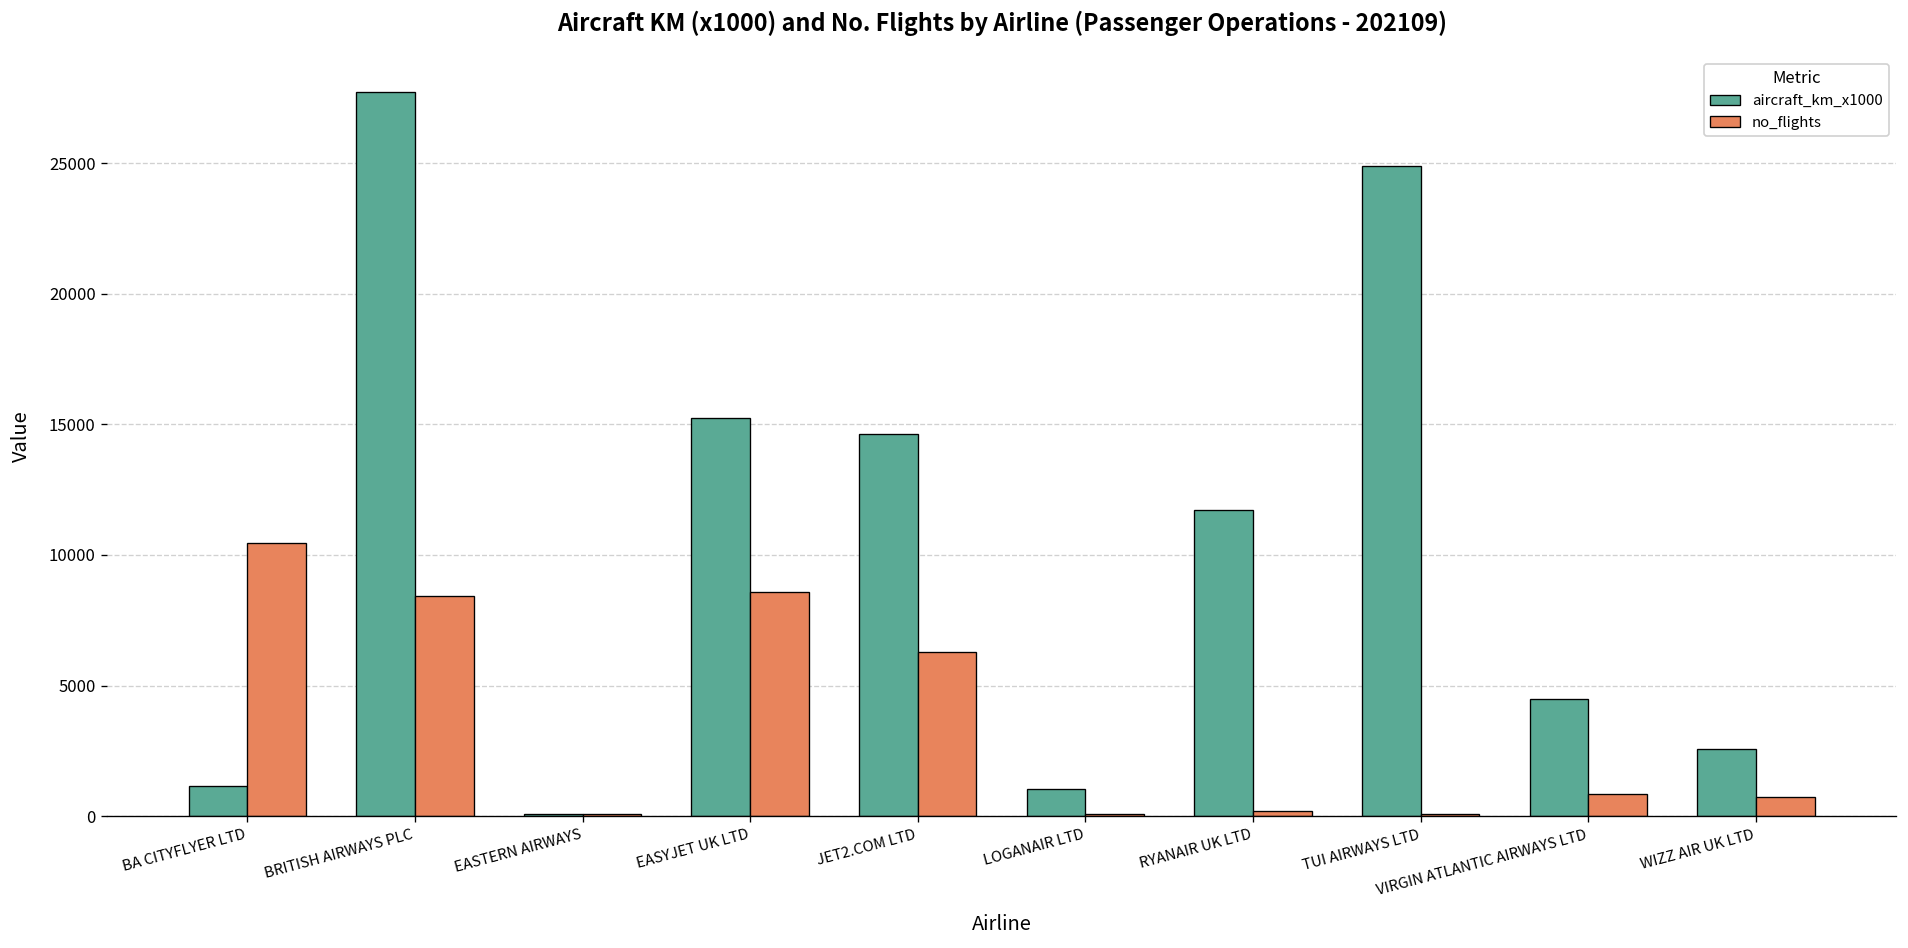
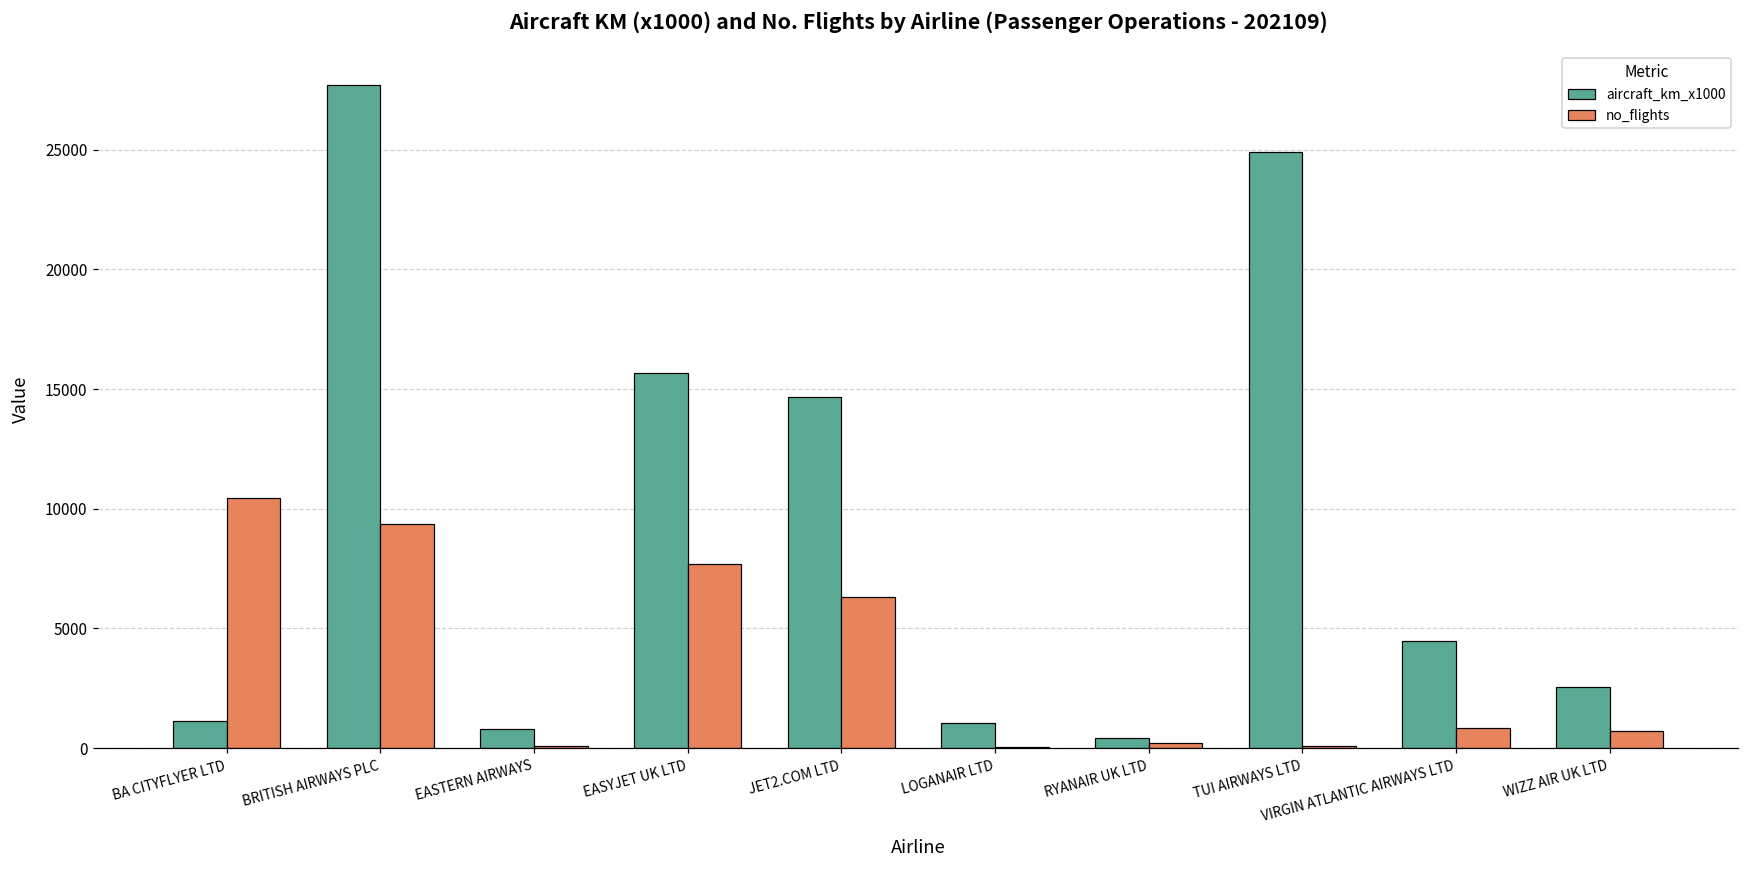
  {
    "aircraft_km_x1000": {
      "BA CITYFLYER LTD": 1100,
      "BRITISH AIRWAYS PLC": 27700,
-     "EASTERN AIRWAYS": 100,
-     "EASYJET UK LTD": 15200,
+     "EASTERN AIRWAYS": 800,
+     "EASYJET UK LTD": 15700,
      "JET2.COM LTD": 14700,
      "LOGANAIR LTD": 1000,
-     "RYANAIR UK LTD": 11700,
+     "RYANAIR UK LTD": 400,
      "TUI AIRWAYS LTD": 24900,
      "VIRGIN ATLANTIC AIRWAYS LTD": 4500,
      "WIZZ AIR UK LTD": 2600
    },
    "no_flights": {
      "BA CITYFLYER LTD": 10500,
-     "BRITISH AIRWAYS PLC": 8400,
-     "EASYJET UK LTD": 8600,
+     "BRITISH AIRWAYS PLC": 9400,
+     "EASYJET UK LTD": 7700,
      "JET2.COM LTD": 6300,
      "RYANAIR UK LTD": 200,
      "VIRGIN ATLANTIC AIRWAYS LTD": 900,
      "WIZZ AIR UK LTD": 700
    }
  }
